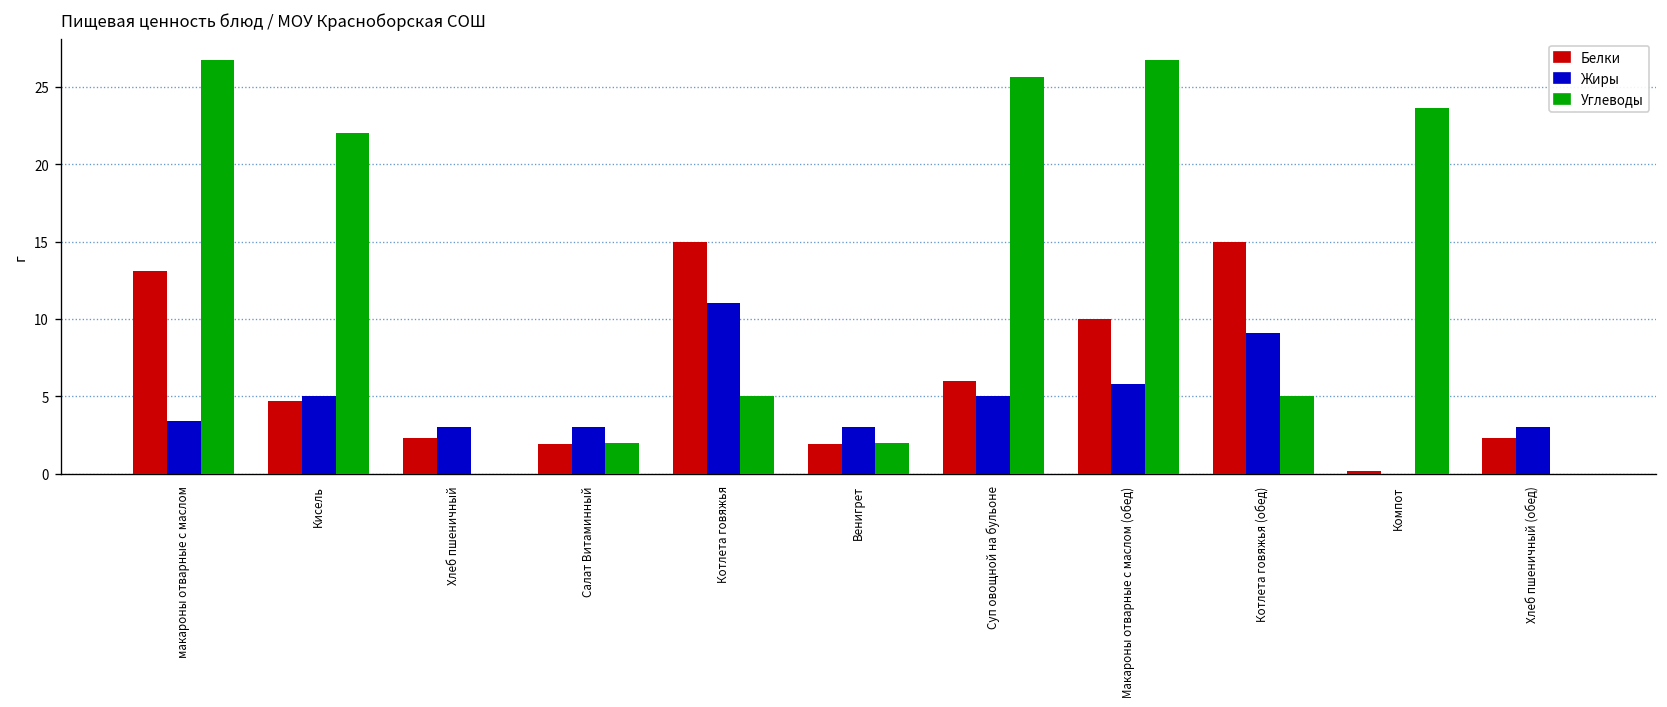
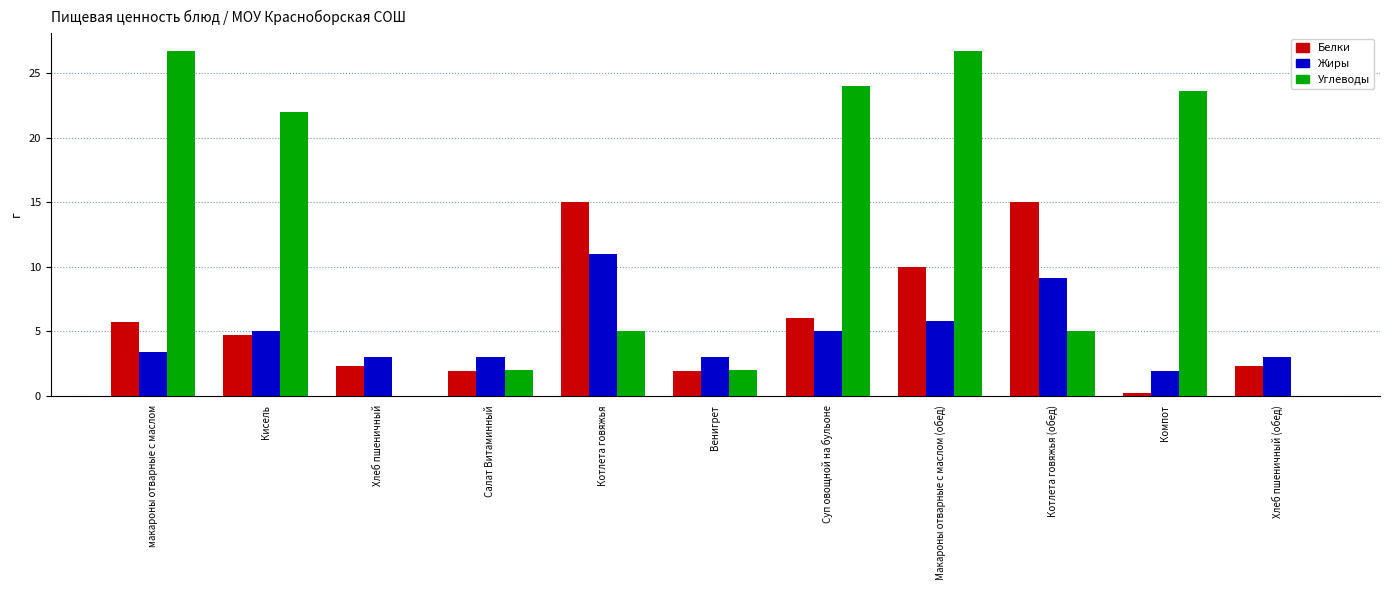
  {
    "Белки": {
-     "макароны отварные с маслом": 13.1,
+     "макароны отварные с маслом": 5.7,
      "Кисель": 4.7,
      "Хлеб пшеничный": 2.3,
      "Салат Витаминный": 1.9,
      "Котлета говяжья": 15.0,
      "Венигрет": 1.9,
      "Суп овощной на бульоне": 6.0,
      "Макароны отварные с маслом (обед)": 10.0,
      "Котлета говяжья (обед)": 15.0,
      "Компот": 0.2,
      "Хлеб пшеничный (обед)": 2.3
    },
    "Жиры": {
      "макароны отварные с маслом": 3.4,
      "Кисель": 5.0,
      "Хлеб пшеничный": 3.0,
      "Салат Витаминный": 3.0,
      "Котлета говяжья": 11.0,
      "Венигрет": 3.0,
      "Суп овощной на бульоне": 5.0,
      "Макароны отварные с маслом (обед)": 5.8,
      "Котлета говяжья (обед)": 9.1,
-     "Компот": 0.0,
+     "Компот": 1.9,
      "Хлеб пшеничный (обед)": 3.0
    },
    "Углеводы": {
      "макароны отварные с маслом": 26.8,
      "Кисель": 22.0,
      "Хлеб пшеничный": 0.0,
      "Салат Витаминный": 2.0,
      "Котлета говяжья": 5.0,
      "Венигрет": 2.0,
-     "Суп овощной на бульоне": 25.6,
+     "Суп овощной на бульоне": 24.0,
      "Макароны отварные с маслом (обед)": 26.8,
      "Котлета говяжья (обед)": 5.0,
      "Компот": 23.6,
      "Хлеб пшеничный (обед)": 0.0
    }
  }
